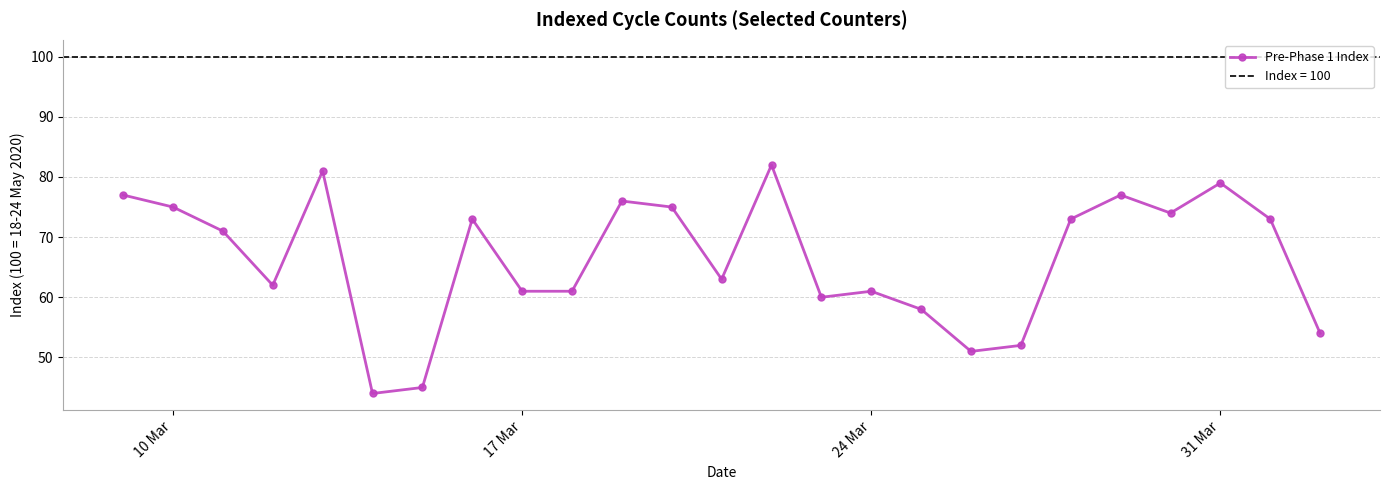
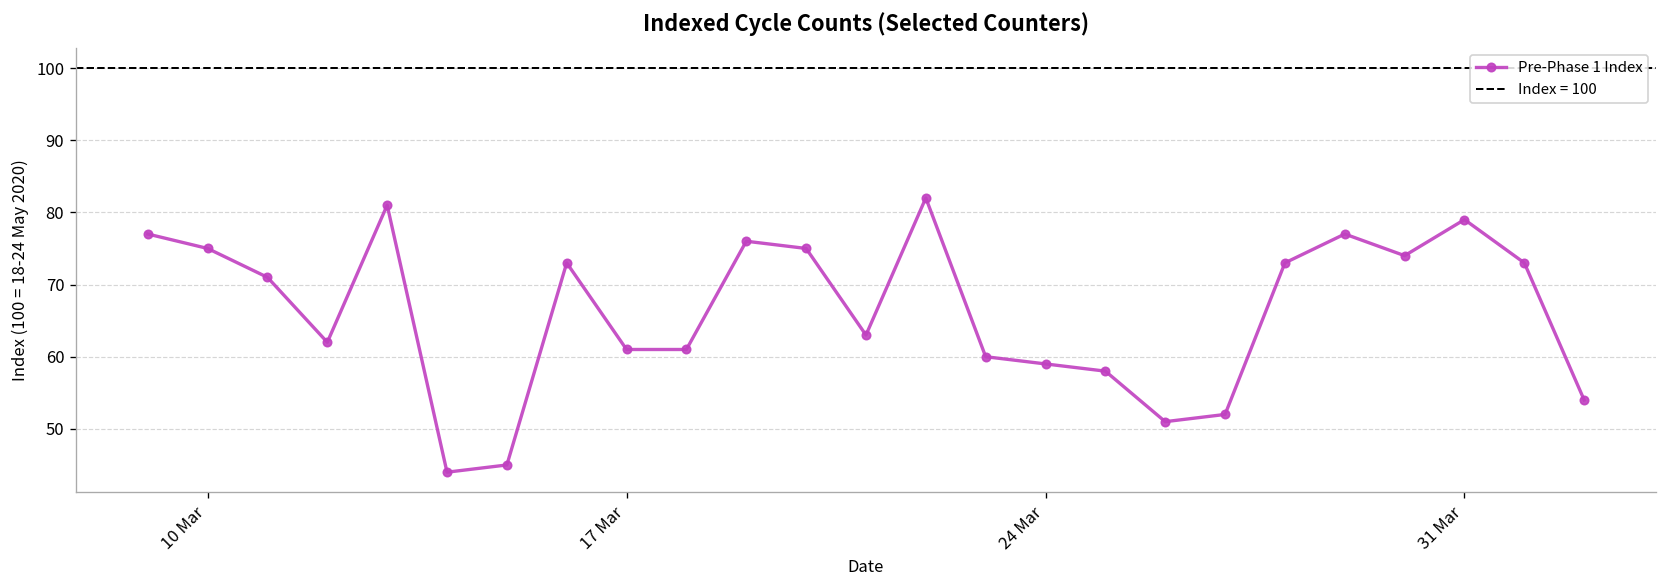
  {
    "10 Mar": 75,
    "17 Mar": 61,
-   "24 Mar": 61,
+   "24 Mar": 59,
    "31 Mar": 79
  }
